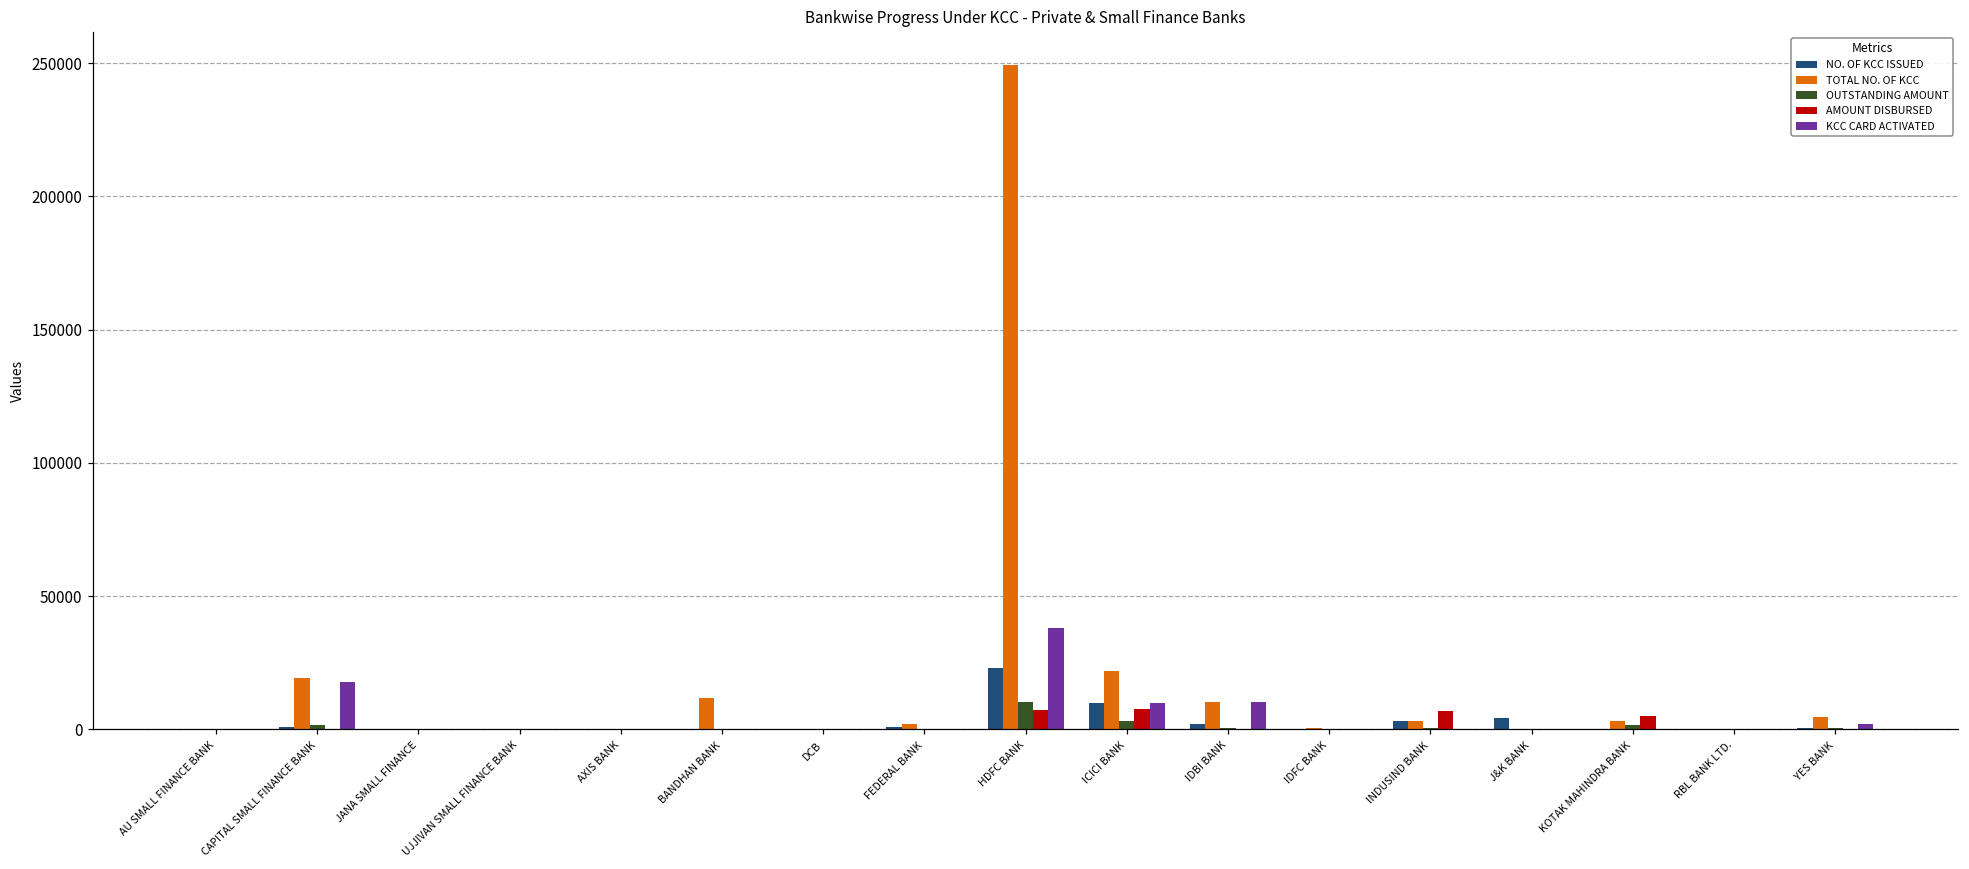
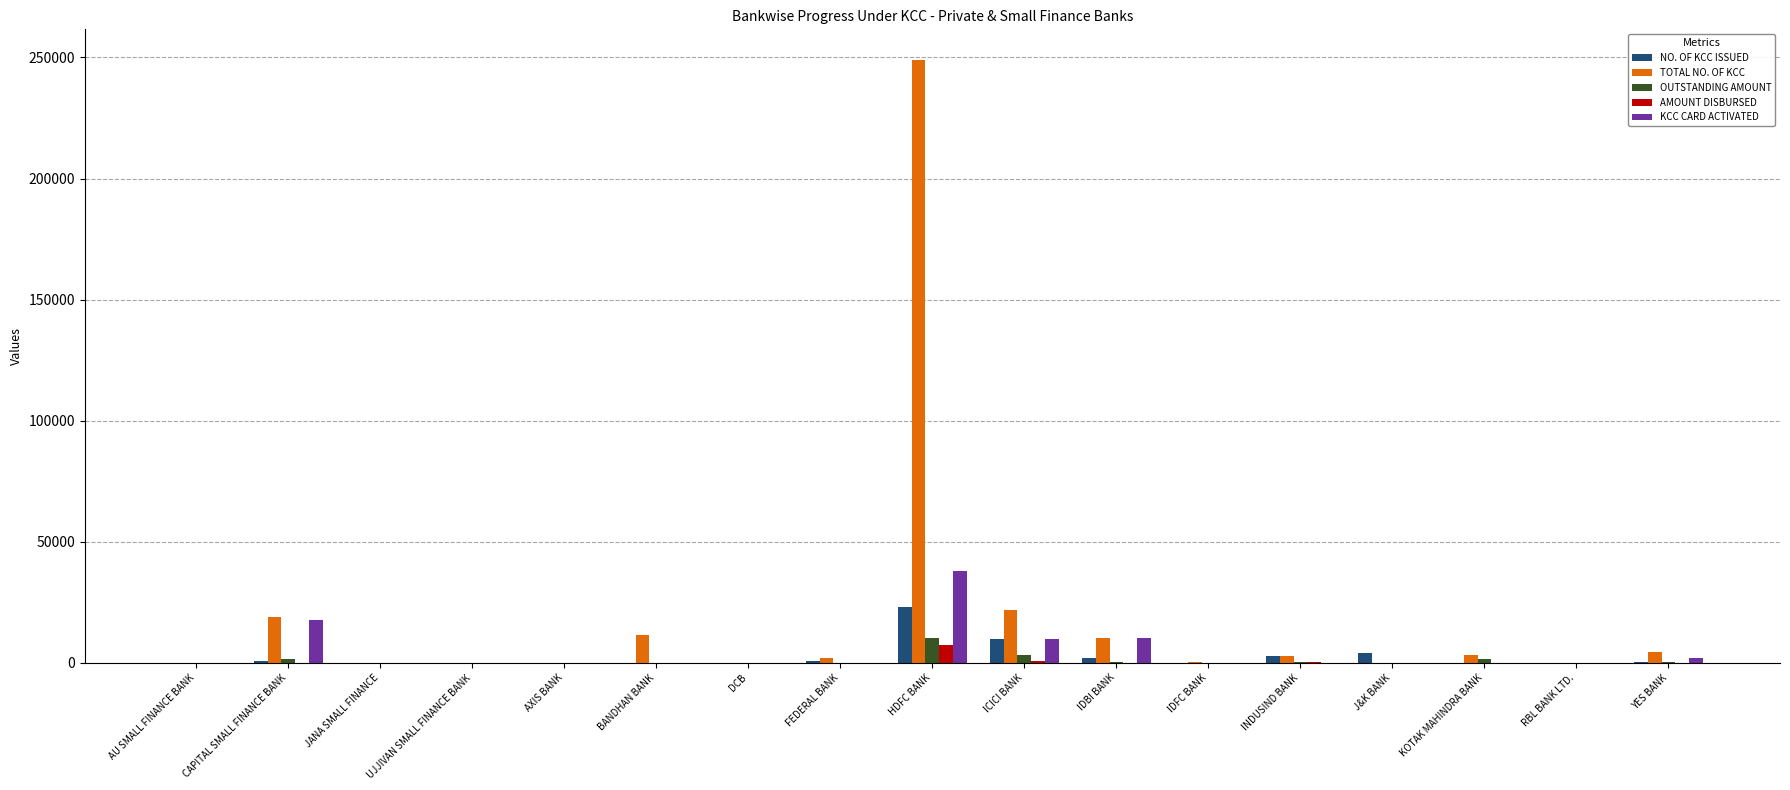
  {
    "NO. OF KCC ISSUED": {
      "AU SMALL FINANCE BANK": 0,
      "JANA SMALL FINANCE": 0,
      "UJJIVAN SMALL FINANCE BANK": 0,
      "AXIS BANK": 0,
      "DCB": 0,
      "HDFC BANK": 23000,
      "ICICI BANK": 10000,
      "IDBI BANK": 2000,
      "INDUSIND BANK": 3000,
      "J&K BANK": 4000
    },
    "TOTAL NO. OF KCC": {
      "AU SMALL FINANCE BANK": 0,
      "CAPITAL SMALL FINANCE BANK": 19000,
      "JANA SMALL FINANCE": 0,
      "UJJIVAN SMALL FINANCE BANK": 0,
      "AXIS BANK": 0,
      "BANDHAN BANK": 12000,
      "DCB": 0,
      "FEDERAL BANK": 2000,
      "HDFC BANK": 249000,
      "ICICI BANK": 22000,
      "IDBI BANK": 10000,
      "INDUSIND BANK": 3000,
      "KOTAK MAHINDRA BANK": 3000,
      "YES BANK": 5000
    },
    "OUTSTANDING AMOUNT": {
      "AU SMALL FINANCE BANK": 0,
      "CAPITAL SMALL FINANCE BANK": 2000,
      "JANA SMALL FINANCE": 0,
      "UJJIVAN SMALL FINANCE BANK": 0,
      "AXIS BANK": 0,
      "DCB": 0,
      "HDFC BANK": 10000,
      "ICICI BANK": 3000,
      "KOTAK MAHINDRA BANK": 2000
    },
    "AMOUNT DISBURSED": {
      "AU SMALL FINANCE BANK": 0,
      "JANA SMALL FINANCE": 0,
      "UJJIVAN SMALL FINANCE BANK": 0,
      "AXIS BANK": 0,
      "DCB": 0,
      "HDFC BANK": 7000,
-     "ICICI BANK": 8000,
-     "INDUSIND BANK": 7000,
-     "KOTAK MAHINDRA BANK": 5000
+     "ICICI BANK": 1000,
+     "INDUSIND BANK": 1000,
+     "KOTAK MAHINDRA BANK": 0
    },
    "KCC CARD ACTIVATED": {
      "AU SMALL FINANCE BANK": 0,
      "CAPITAL SMALL FINANCE BANK": 18000,
      "JANA SMALL FINANCE": 0,
      "UJJIVAN SMALL FINANCE BANK": 0,
      "AXIS BANK": 0,
      "DCB": 0,
      "HDFC BANK": 38000,
      "ICICI BANK": 10000,
      "IDBI BANK": 10000,
      "IDFC BANK": 0,
      "INDUSIND BANK": 0,
      "J&K BANK": 0,
      "KOTAK MAHINDRA BANK": 0,
      "YES BANK": 2000
    }
  }
